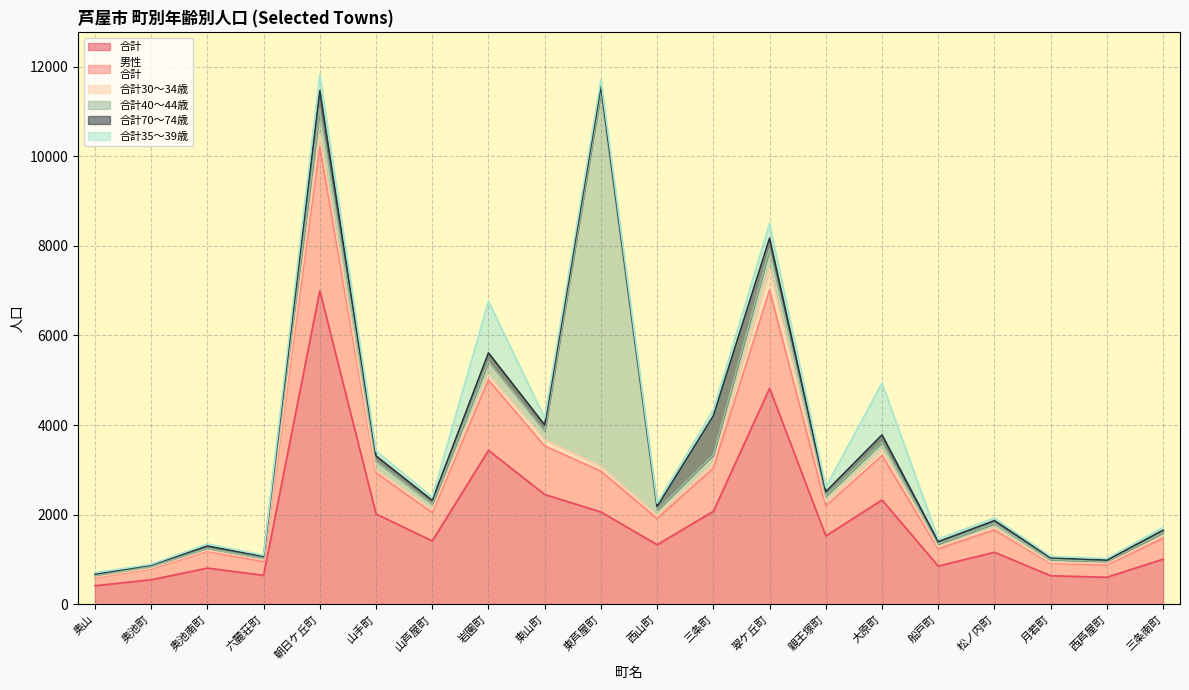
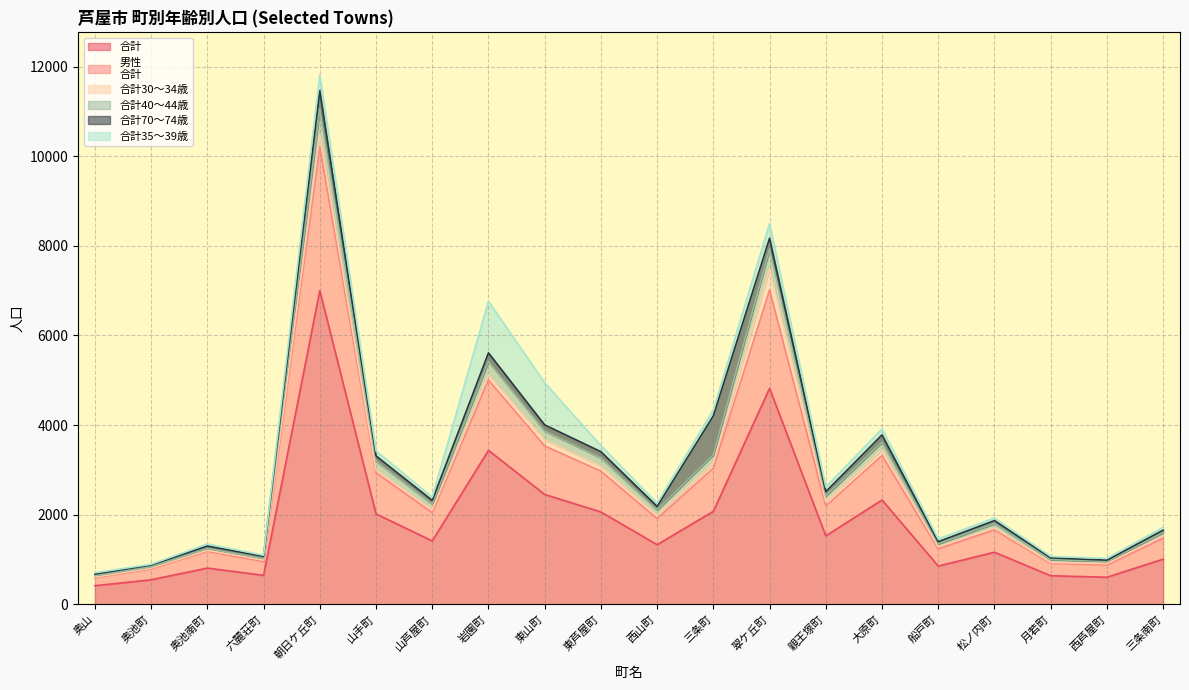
  {
    "合計30～34歳": {
      "朝日ケ丘町": 300,
      "山手町": 100,
      "山芦屋町": 100,
      "岩園町": 100,
      "東山町": 100,
      "東芦屋町": 100,
      "西山町": 100,
      "三条町": 100,
      "翠ケ丘町": 500,
      "親王塚町": 100,
      "大原町": 100
    },
    "合計40～44歳": {
      "朝日ケ丘町": 600,
      "山手町": 200,
      "山芦屋町": 100,
      "岩園町": 300,
      "東山町": 200,
-     "東芦屋町": 8400,
+     "東芦屋町": 200,
      "西山町": 100,
      "三条町": 200,
      "翠ケ丘町": 400,
      "親王塚町": 100,
      "大原町": 200,
      "松ノ内町": 100
    },
    "合計70～74歳": {
      "朝日ケ丘町": 400,
      "山手町": 100,
      "山芦屋町": 100,
      "岩園町": 200,
      "東山町": 100,
      "東芦屋町": 100,
      "西山町": 100,
      "三条町": 900,
      "翠ケ丘町": 200,
      "親王塚町": 100,
      "大原町": 200,
      "松ノ内町": 100
    },
    "合計35～39歳": {
      "朝日ケ丘町": 400,
      "山手町": 100,
      "山芦屋町": 100,
      "岩園町": 1200,
-     "東山町": 200,
+     "東山町": 900,
      "東芦屋町": 100,
      "西山町": 100,
      "三条町": 100,
      "翠ケ丘町": 300,
      "親王塚町": 100,
-     "大原町": 1200,
+     "大原町": 100,
      "船戸町": 100,
      "松ノ内町": 100,
      "三条南町": 100
    }
  }
